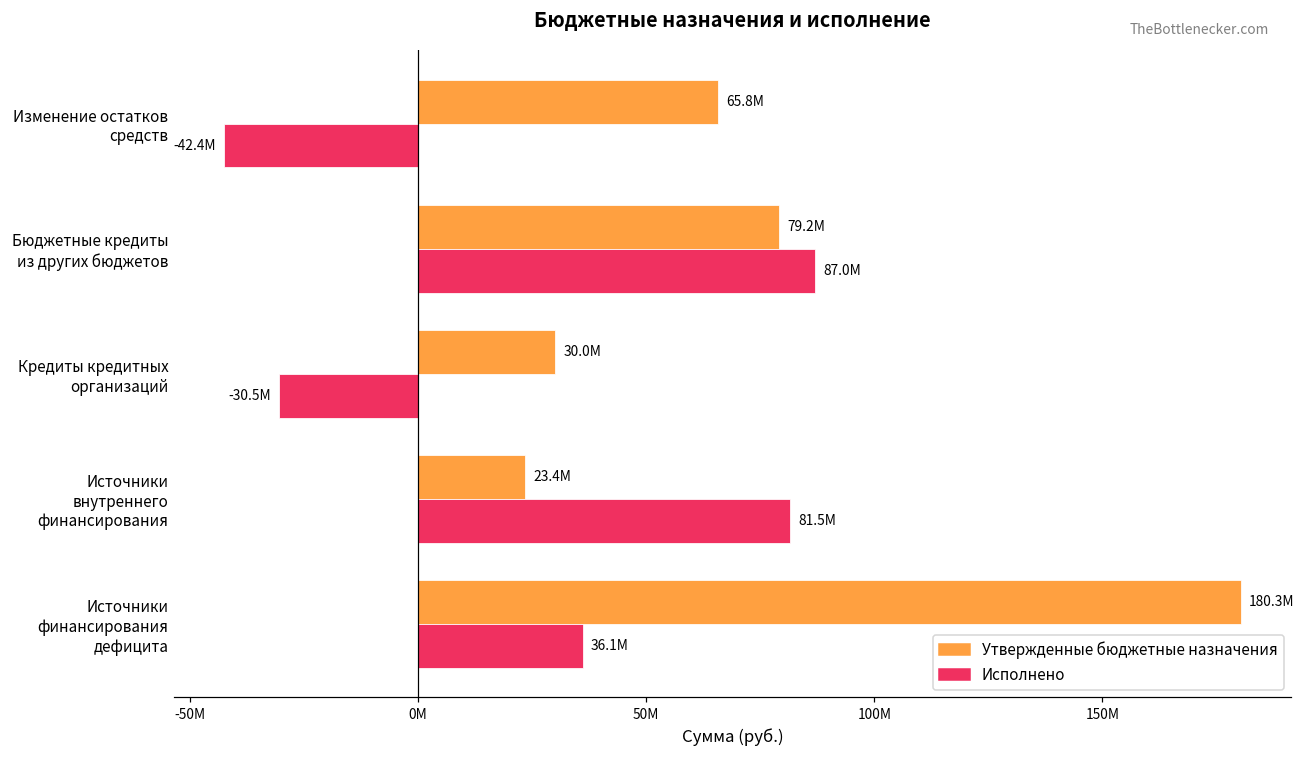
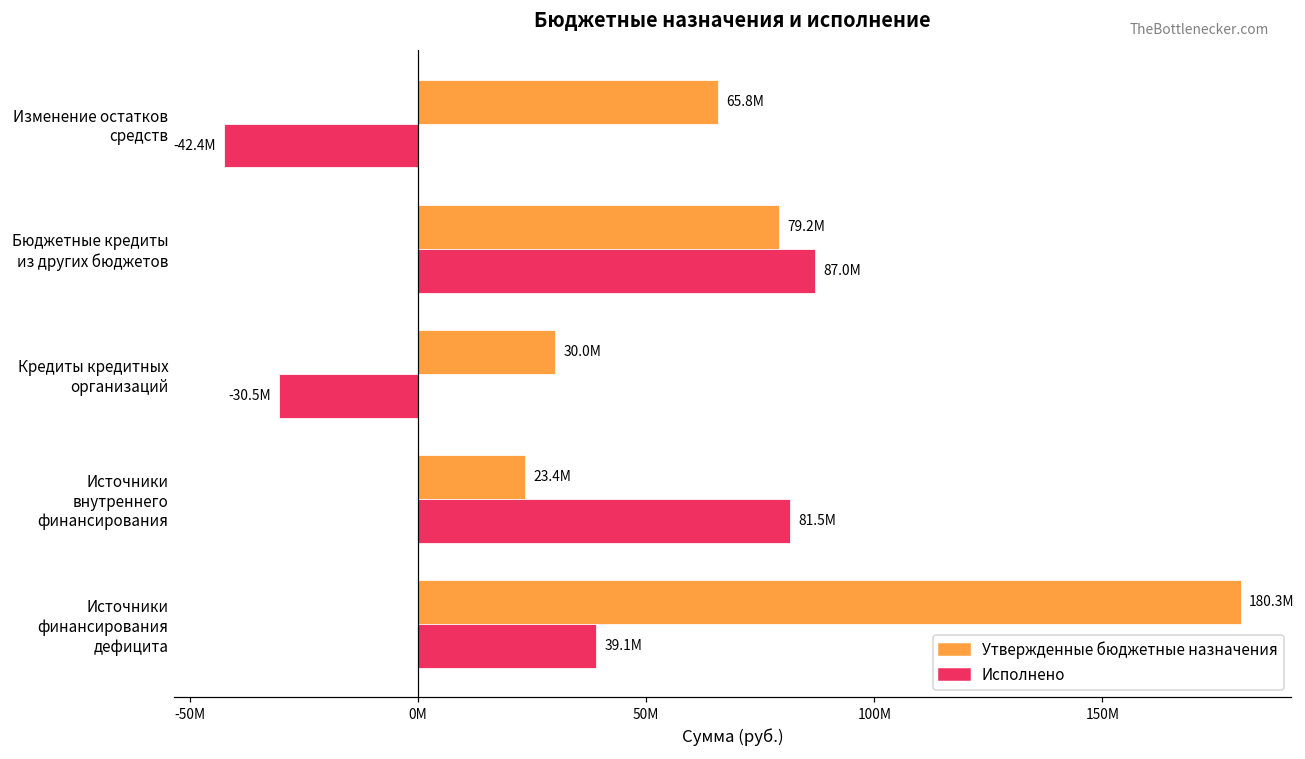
  {
    "Утвержденные бюджетные назначения": {
      "Изменение остатков средств": "65.8M",
      "Бюджетные кредиты из других бюджетов": "79.2M",
      "Кредиты кредитных организаций": "30.0M",
      "Источники внутреннего финансирования": "23.4M",
      "Источники финансирования дефицита": "180.3M"
    },
    "Исполнено": {
      "Изменение остатков средств": "-42.4M",
      "Бюджетные кредиты из других бюджетов": "87.0M",
      "Кредиты кредитных организаций": "-30.5M",
      "Источники внутреннего финансирования": "81.5M",
-     "Источники финансирования дефицита": "36.1M"
+     "Источники финансирования дефицита": "39.1M"
    }
  }
